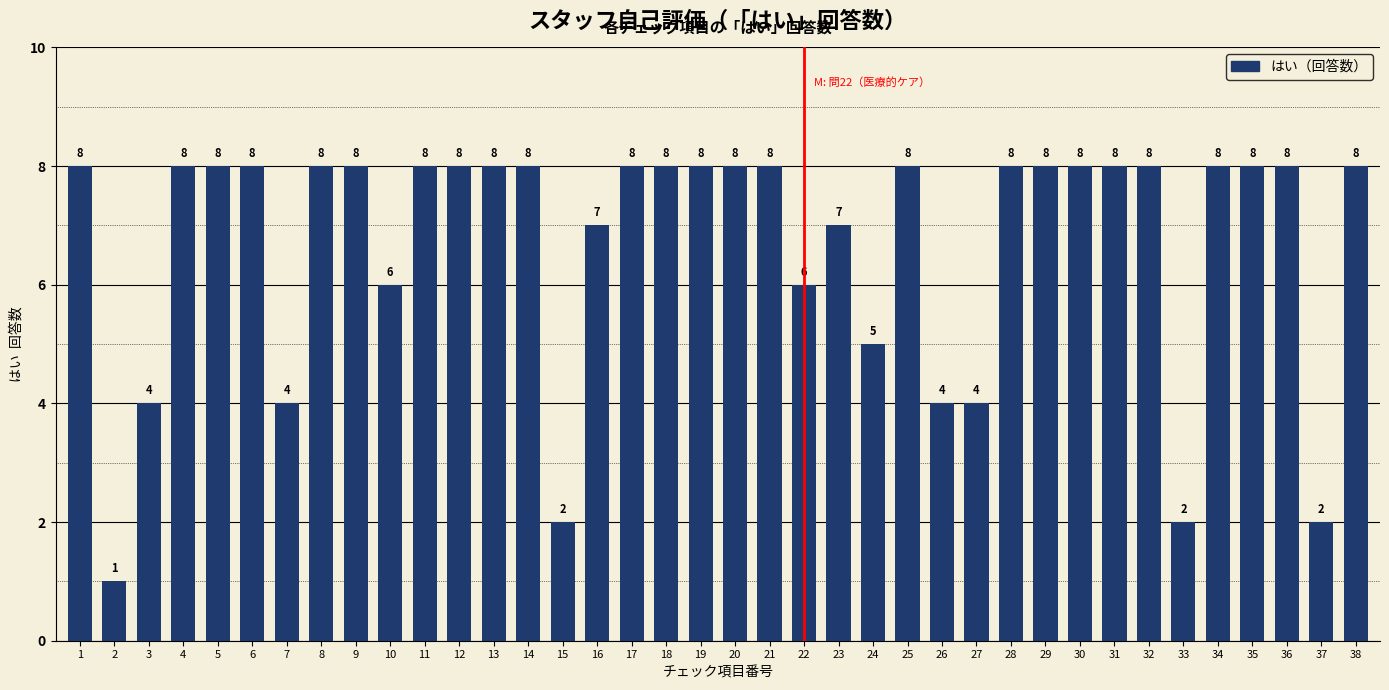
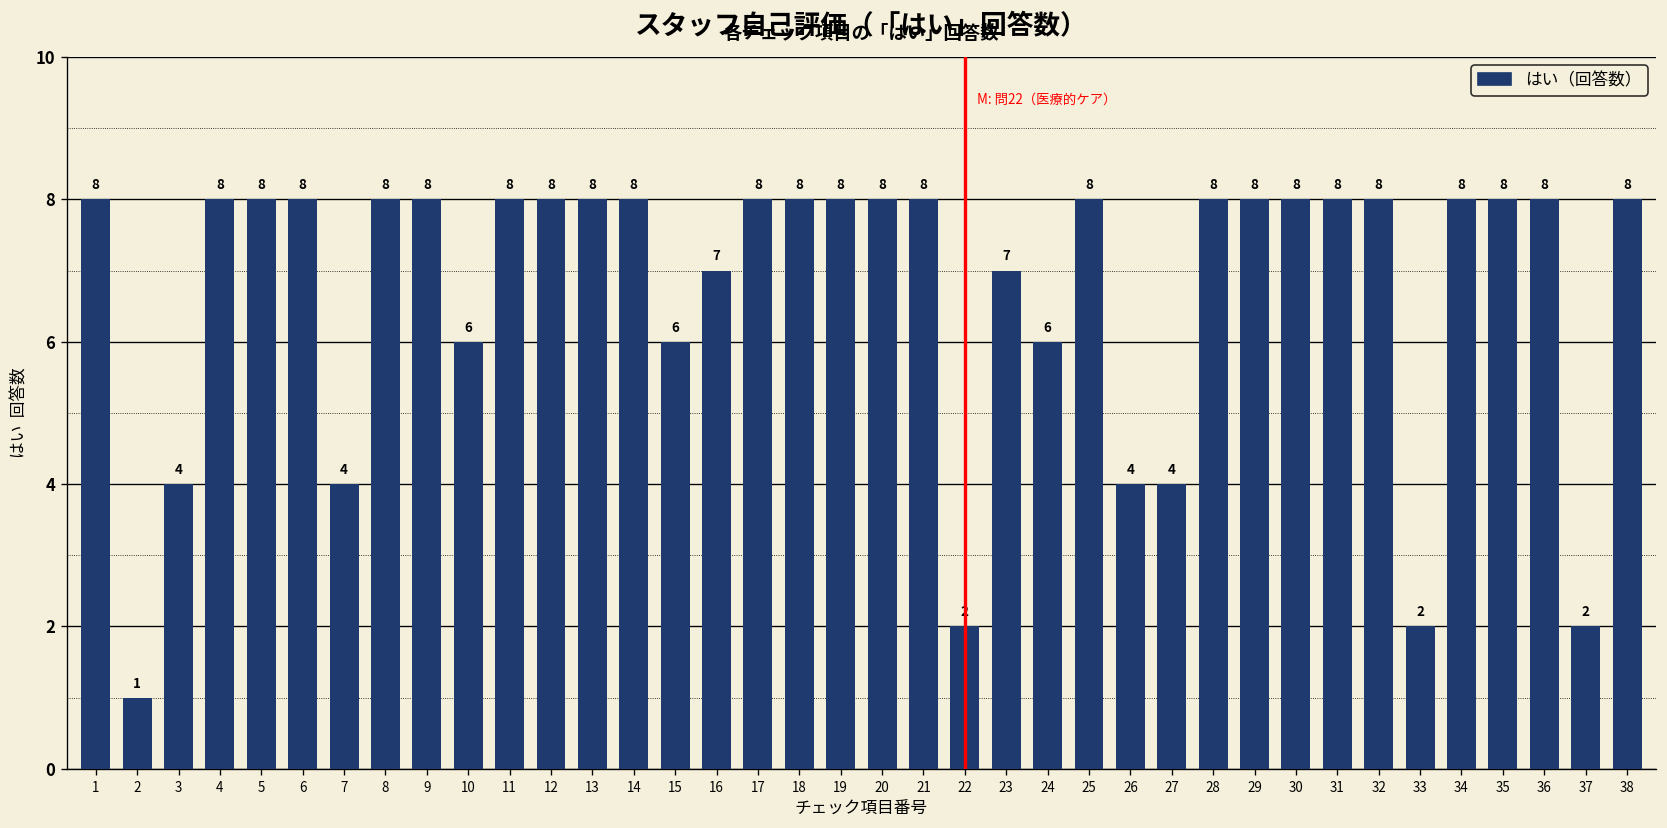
  {
    "1": 8,
    "2": 1,
    "3": 4,
    "4": 8,
    "5": 8,
    "6": 8,
    "7": 4,
    "8": 8,
    "9": 8,
    "10": 6,
    "11": 8,
    "12": 8,
    "13": 8,
    "14": 8,
-   "15": 2,
+   "15": 6,
    "16": 7,
    "17": 8,
    "18": 8,
    "19": 8,
    "20": 8,
    "21": 8,
-   "22": 6,
+   "22": 2,
    "23": 7,
-   "24": 5,
+   "24": 6,
    "25": 8,
    "26": 4,
    "27": 4,
    "28": 8,
    "29": 8,
    "30": 8,
    "31": 8,
    "32": 8,
    "33": 2,
    "34": 8,
    "35": 8,
    "36": 8,
    "37": 2,
    "38": 8
  }
